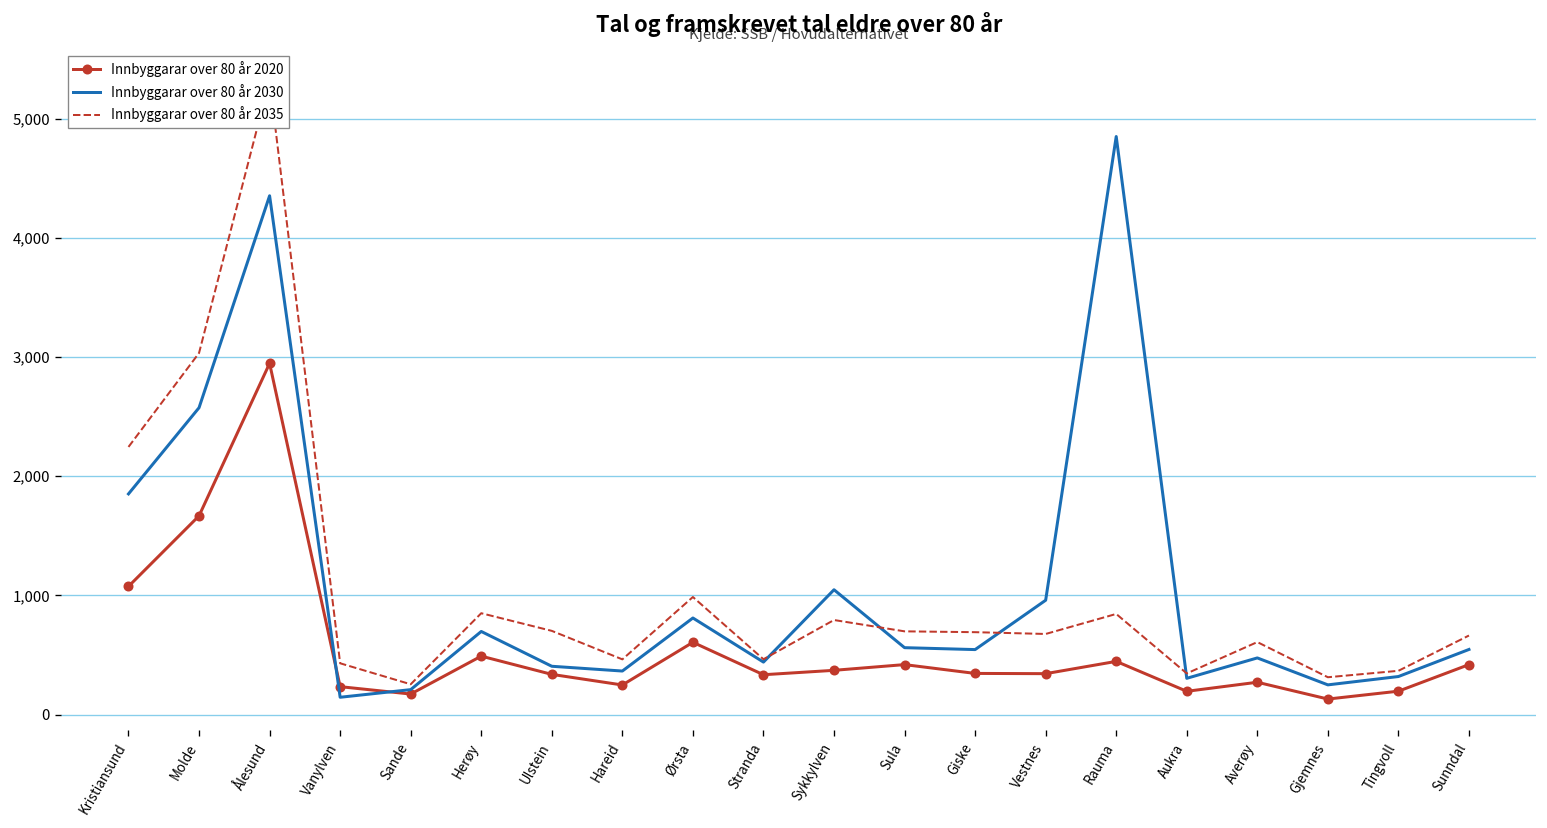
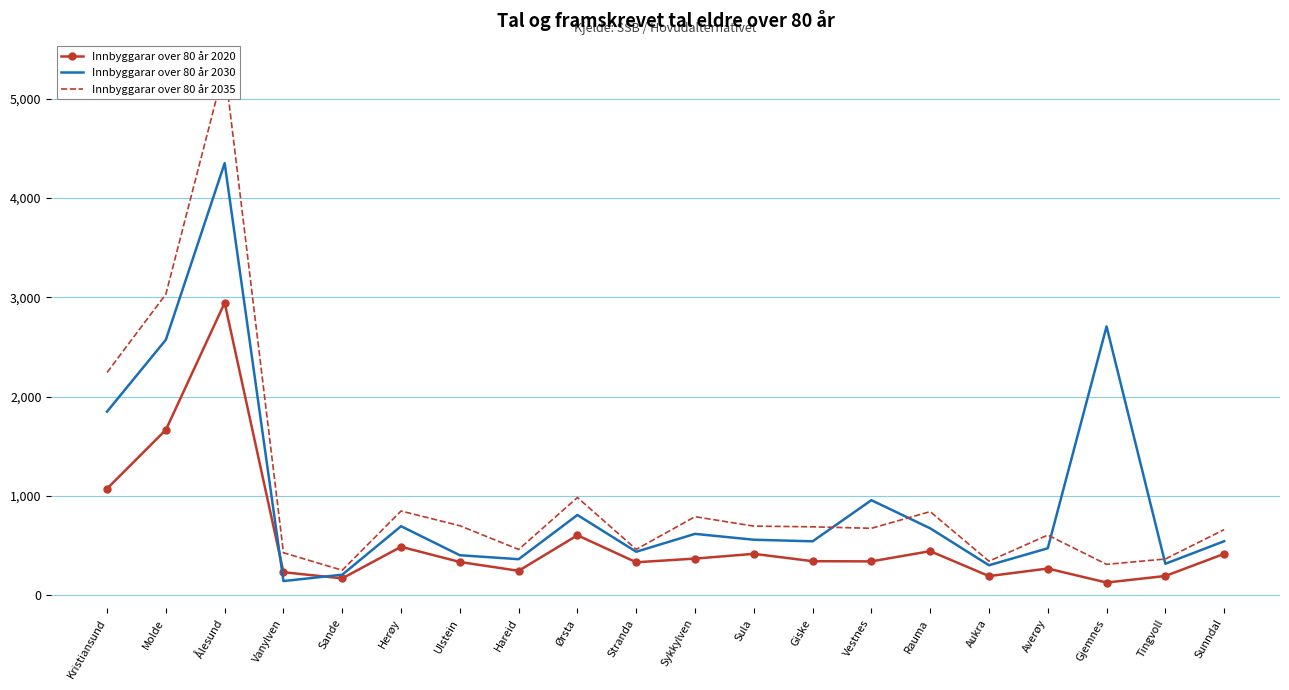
  {
    "Innbyggarar over 80 år 2030": {
      "Kristiansund": "1,900",
      "Molde": "2,600",
      "Ålesund": "4,400",
      "Vanylven": "100",
      "Sande": "200",
      "Herøy": "700",
      "Ulstein": "400",
      "Hareid": "400",
      "Ørsta": "800",
-     "Sykkylven": "1,000",
+     "Sykkylven": "600",
      "Sula": "600",
      "Giske": "500",
      "Vestnes": "1,000",
-     "Rauma": "4,800",
+     "Rauma": "700",
      "Aukra": "300",
      "Averøy": "500",
-     "Gjemnes": "200",
+     "Gjemnes": "2,700",
      "Tingvoll": "300",
      "Sunndal": "500"
    }
  }
